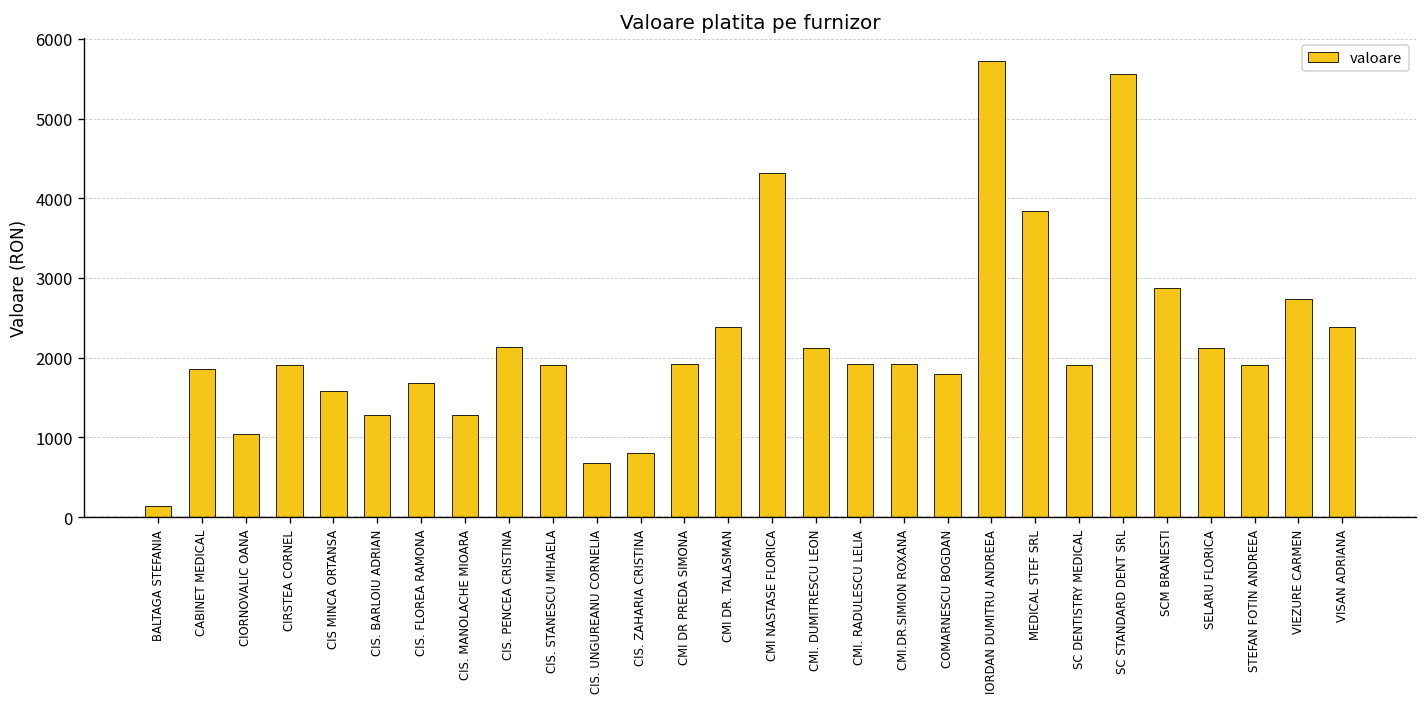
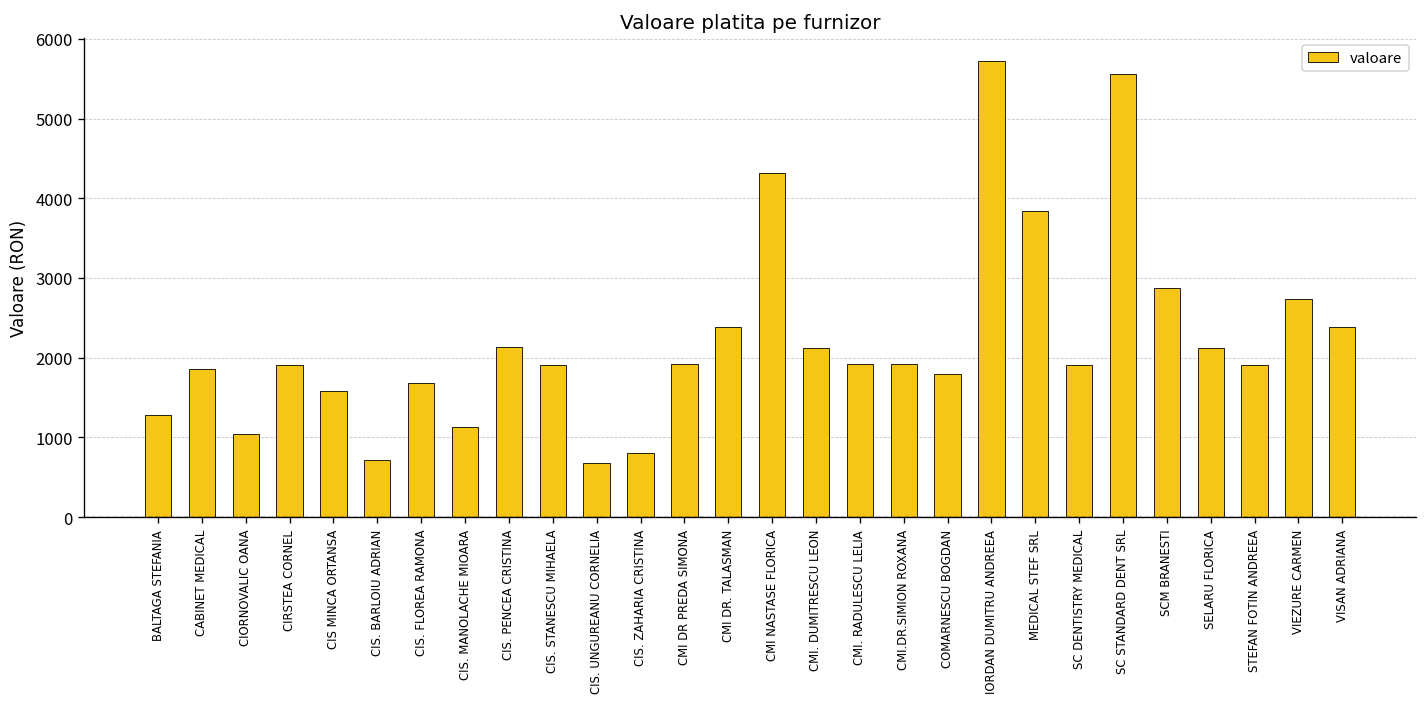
  {
-   "BALTAGA STEFANIA": 100,
+   "BALTAGA STEFANIA": 1300,
    "CABINET MEDICAL": 1900,
    "CIORNOVALIC OANA": 1000,
    "CIRSTEA CORNEL": 1900,
    "CIS MINCA ORTANSA": 1600,
-   "CIS. BARLOIU ADRIAN": 1300,
+   "CIS. BARLOIU ADRIAN": 700,
    "CIS. FLOREA RAMONA": 1700,
-   "CIS. MANOLACHE MIOARA": 1300,
+   "CIS. MANOLACHE MIOARA": 1100,
    "CIS. PENCEA CRISTINA": 2100,
    "CIS. STANESCU MIHAELA": 1900,
    "CIS. UNGUREANU CORNELIA": 700,
    "CIS. ZAHARIA CRISTINA": 800,
    "CMI DR PREDA SIMONA": 1900,
    "CMI DR. TALASMAN": 2400,
    "CMI NASTASE FLORICA": 4300,
    "CMI. DUMITRESCU LEON": 2100,
    "CMI. RADULESCU LELIA": 1900,
    "CMI.DR.SIMION ROXANA": 1900,
    "COMARNESCU BOGDAN": 1800,
    "IORDAN DUMITRU ANDREEA": 5700,
    "MEDICAL STEF SRL": 3800,
    "SC DENTISTRY MEDICAL": 1900,
    "SC STANDARD DENT SRL": 5600,
    "SCM BRANESTI": 2900,
    "SELARU FLORICA": 2100,
    "STEFAN FOTIN ANDREEA": 1900,
    "VIEZURE CARMEN": 2700,
    "VISAN ADRIANA": 2400
  }
